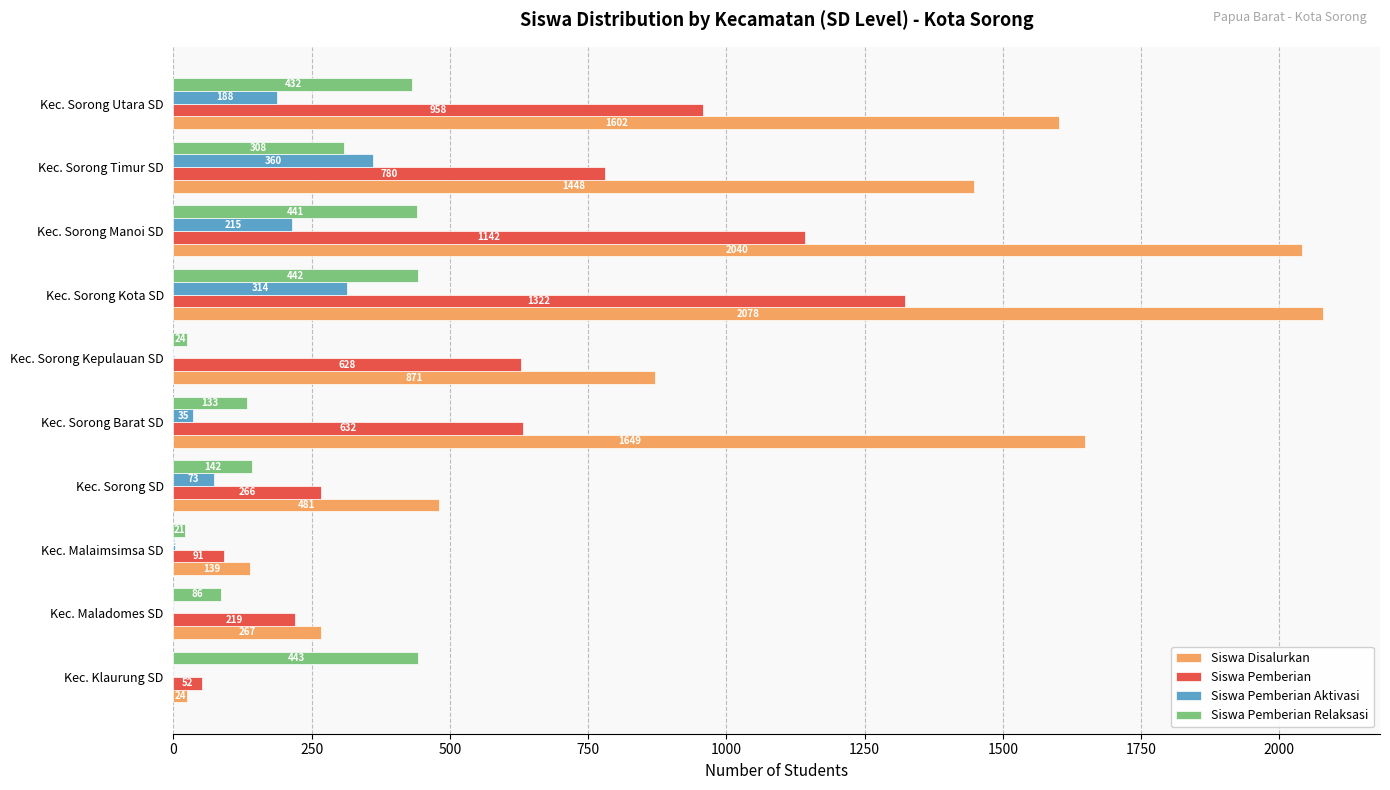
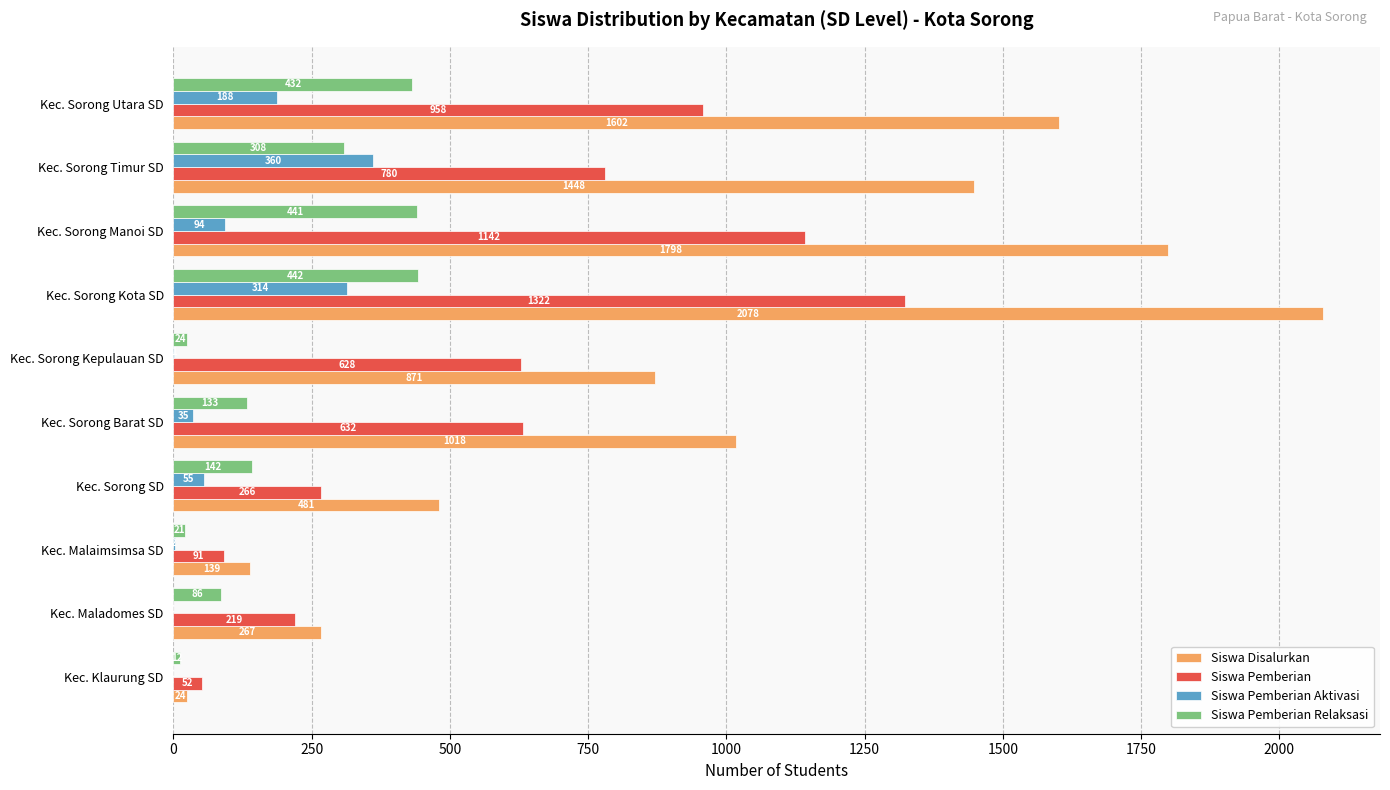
  {
    "Siswa Disalurkan": {
      "Kec. Sorong Utara SD": 1602,
      "Kec. Sorong Timur SD": 1448,
-     "Kec. Sorong Manoi SD": 2040,
+     "Kec. Sorong Manoi SD": 1798,
      "Kec. Sorong Kota SD": 2078,
      "Kec. Sorong Kepulauan SD": 871,
-     "Kec. Sorong Barat SD": 1649,
+     "Kec. Sorong Barat SD": 1018,
      "Kec. Sorong SD": 481,
      "Kec. Malaimsimsa SD": 139,
      "Kec. Maladomes SD": 267,
      "Kec. Klaurung SD": 24
    },
    "Siswa Pemberian": {
      "Kec. Sorong Utara SD": 958,
      "Kec. Sorong Timur SD": 780,
      "Kec. Sorong Manoi SD": 1142,
      "Kec. Sorong Kota SD": 1322,
      "Kec. Sorong Kepulauan SD": 628,
      "Kec. Sorong Barat SD": 632,
      "Kec. Sorong SD": 266,
      "Kec. Malaimsimsa SD": 91,
      "Kec. Maladomes SD": 219,
      "Kec. Klaurung SD": 52
    },
    "Siswa Pemberian Aktivasi": {
      "Kec. Sorong Utara SD": 188,
      "Kec. Sorong Timur SD": 360,
-     "Kec. Sorong Manoi SD": 215,
+     "Kec. Sorong Manoi SD": 94,
      "Kec. Sorong Kota SD": 314,
      "Kec. Sorong Barat SD": 35,
-     "Kec. Sorong SD": 73
+     "Kec. Sorong SD": 55
    },
    "Siswa Pemberian Relaksasi": {
-     "Kec. Klaurung SD": 440
+     "Kec. Klaurung SD": 10
    }
  }
